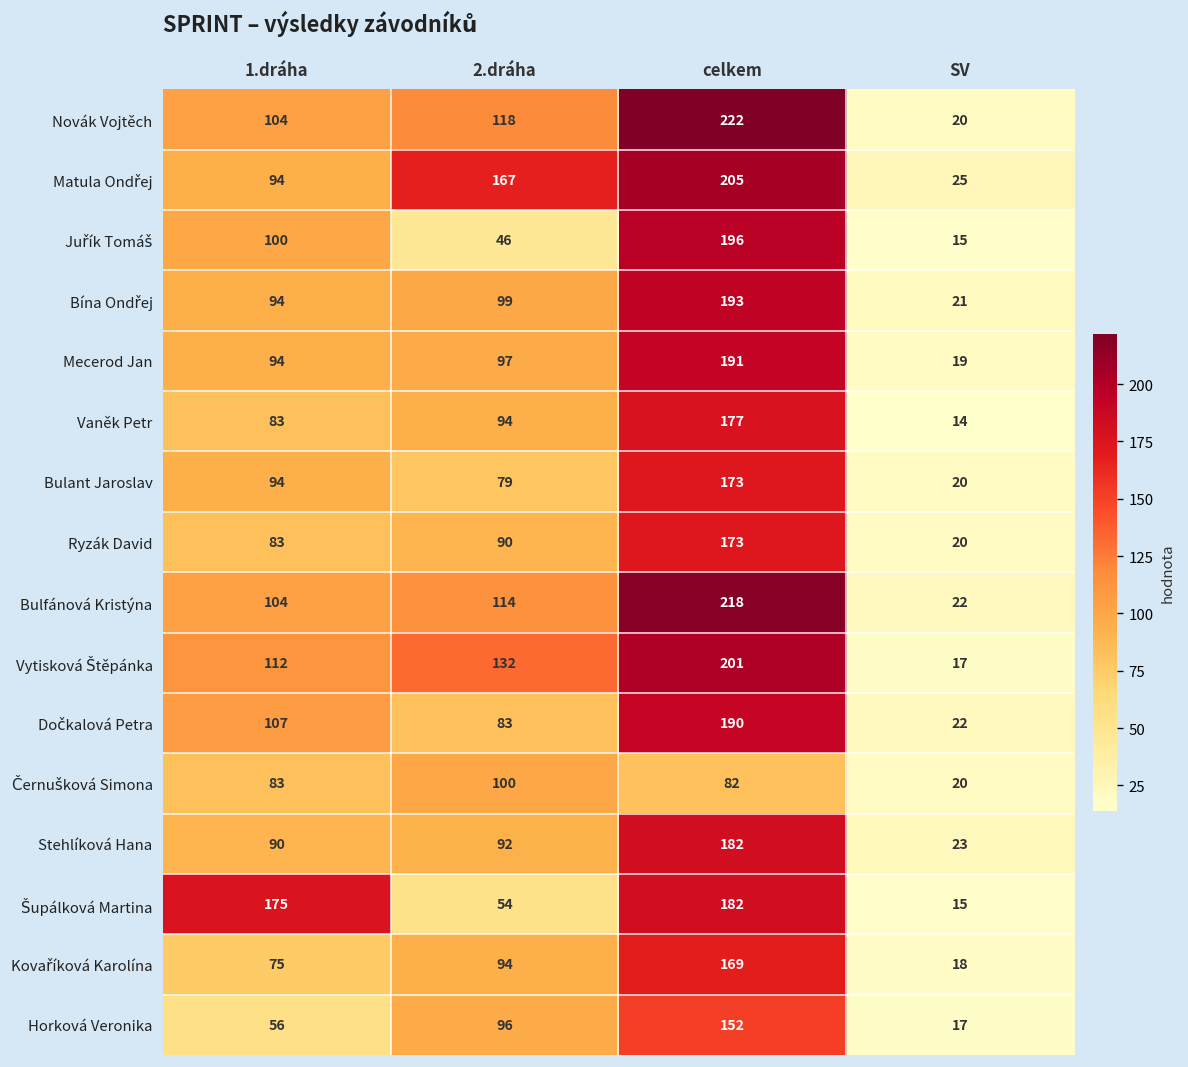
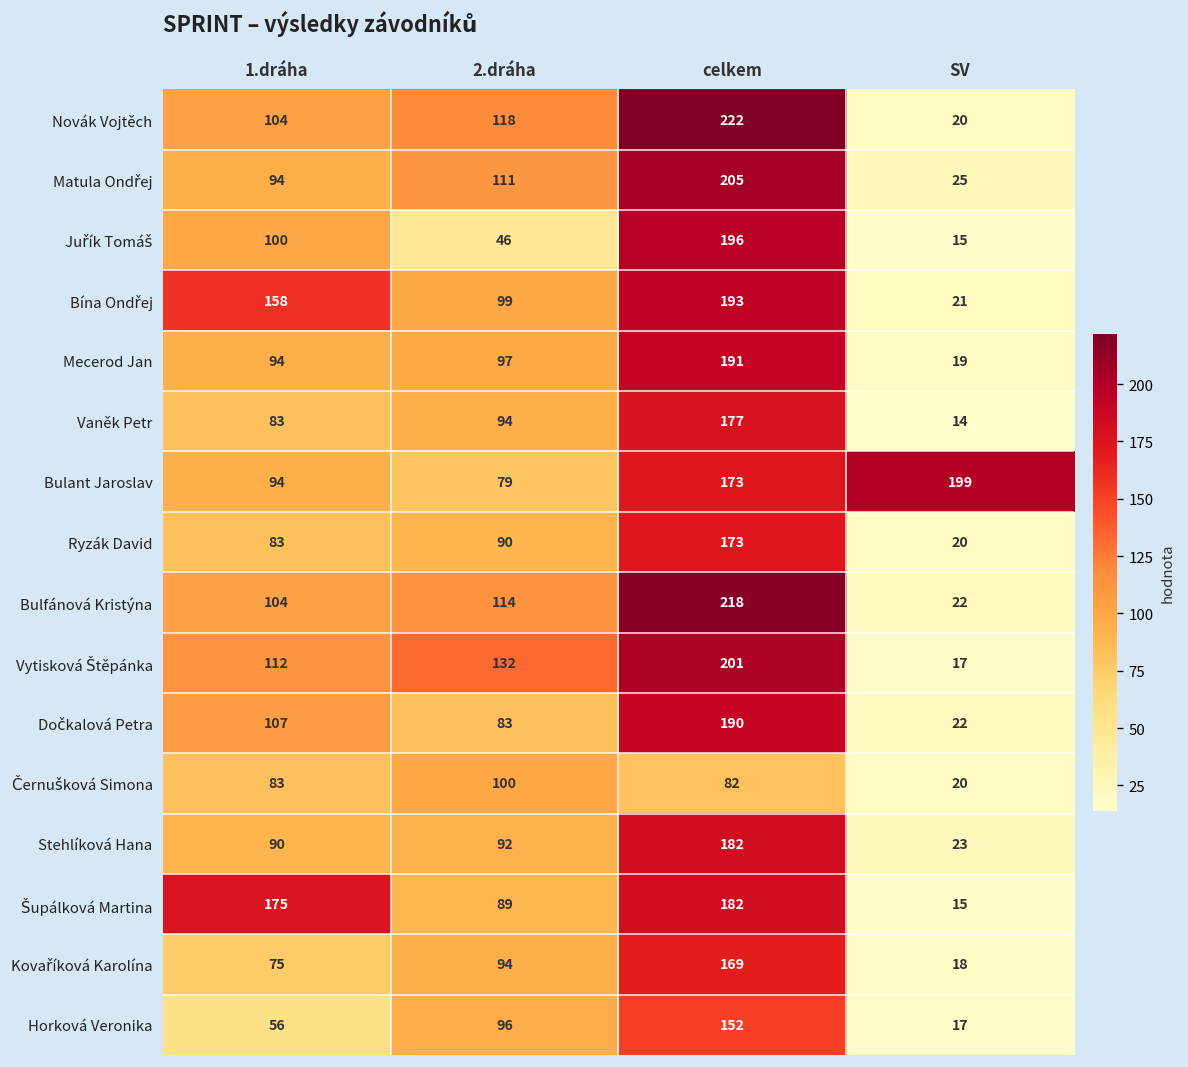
  {
    "Novák Vojtěch": {
      "1.dráha": 104,
      "2.dráha": 118,
      "celkem": 222,
      "SV": 20
    },
    "Matula Ondřej": {
      "1.dráha": 94,
-     "2.dráha": 167,
+     "2.dráha": 111,
      "celkem": 205,
      "SV": 25
    },
    "Juřík Tomáš": {
      "1.dráha": 100,
      "2.dráha": 46,
      "celkem": 196,
      "SV": 15
    },
    "Bína Ondřej": {
-     "1.dráha": 94,
+     "1.dráha": 158,
      "2.dráha": 99,
      "celkem": 193,
      "SV": 21
    },
    "Mecerod Jan": {
      "1.dráha": 94,
      "2.dráha": 97,
      "celkem": 191,
      "SV": 19
    },
    "Vaněk Petr": {
      "1.dráha": 83,
      "2.dráha": 94,
      "celkem": 177,
      "SV": 14
    },
    "Bulant Jaroslav": {
      "1.dráha": 94,
      "2.dráha": 79,
      "celkem": 173,
-     "SV": 20
+     "SV": 199
    },
    "Ryzák David": {
      "1.dráha": 83,
      "2.dráha": 90,
      "celkem": 173,
      "SV": 20
    },
    "Bulfánová Kristýna": {
      "1.dráha": 104,
      "2.dráha": 114,
      "celkem": 218,
      "SV": 22
    },
    "Vytisková Štěpánka": {
      "1.dráha": 112,
      "2.dráha": 132,
      "celkem": 201,
      "SV": 17
    },
    "Dočkalová Petra": {
      "1.dráha": 107,
      "2.dráha": 83,
      "celkem": 190,
      "SV": 22
    },
    "Černušková Simona": {
      "1.dráha": 83,
      "2.dráha": 100,
      "celkem": 82,
      "SV": 20
    },
    "Stehlíková Hana": {
      "1.dráha": 90,
      "2.dráha": 92,
      "celkem": 182,
      "SV": 23
    },
    "Šupálková Martina": {
      "1.dráha": 175,
-     "2.dráha": 54,
+     "2.dráha": 89,
      "celkem": 182,
      "SV": 15
    },
    "Kovaříková Karolína": {
      "1.dráha": 75,
      "2.dráha": 94,
      "celkem": 169,
      "SV": 18
    },
    "Horková Veronika": {
      "1.dráha": 56,
      "2.dráha": 96,
      "celkem": 152,
      "SV": 17
    }
  }
